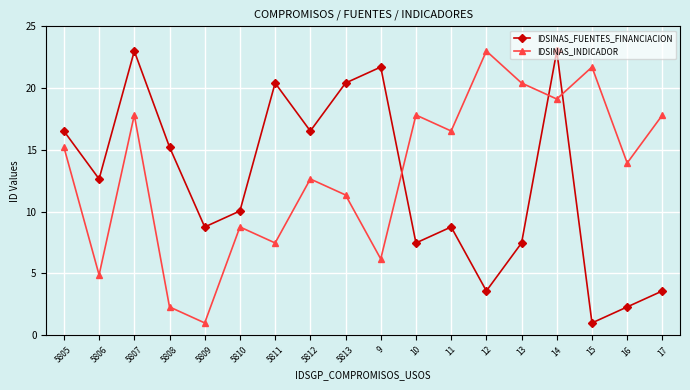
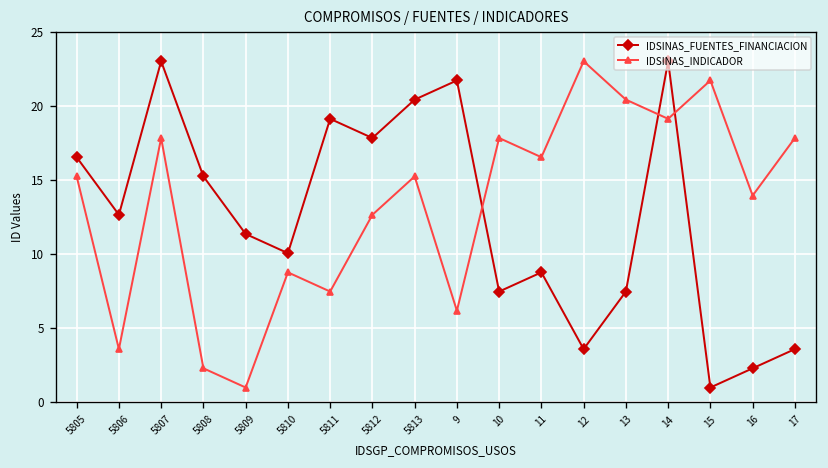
  {
    "IDSINAS_FUENTES_FINANCIACION": {
      "5805": 16.5,
      "5806": 12.6,
      "5807": 23.0,
      "5808": 15.2,
-     "5809": 8.8,
+     "5809": 11.4,
      "5810": 10.1,
-     "5811": 20.4,
-     "5812": 16.5,
+     "5811": 19.1,
+     "5812": 17.8,
      "5813": 20.4,
      "9": 21.7,
      "10": 7.5,
      "11": 8.8,
      "12": 3.6,
      "13": 7.5,
      "15": 1.0,
      "16": 2.3,
      "17": 3.6
    },
    "IDSINAS_INDICADOR": {
      "5805": 15.2,
-     "5806": 4.9,
+     "5806": 3.6,
      "5807": 17.8,
      "5808": 2.3,
      "5809": 1.0,
      "5810": 8.8,
      "5811": 7.5,
      "5812": 12.6,
-     "5813": 11.4,
+     "5813": 15.2,
      "9": 6.2,
      "10": 17.8,
      "11": 16.5,
      "12": 23.0,
      "13": 20.4,
      "14": 19.1,
      "15": 21.7,
      "16": 13.9,
      "17": 17.8
    }
  }
